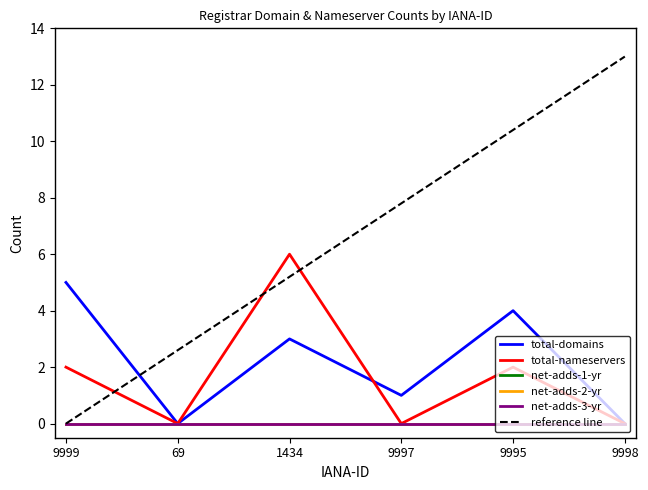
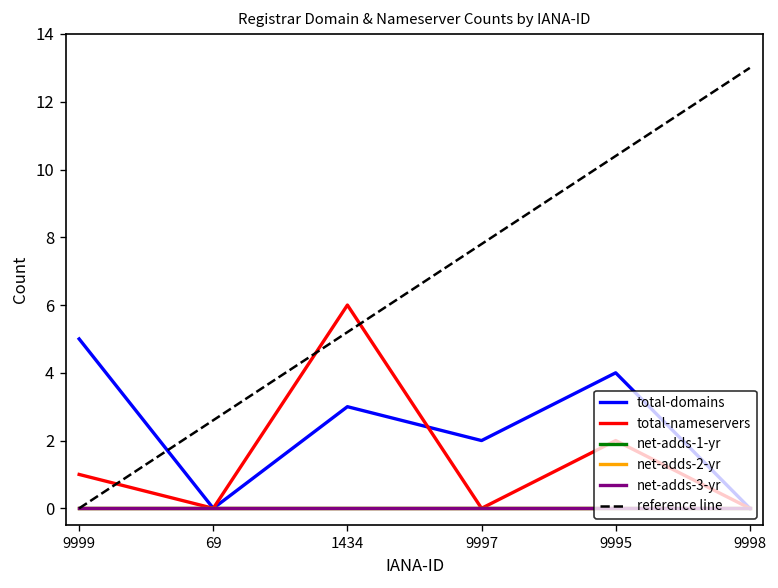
  {
    "total-domains": {
      "9999": 5,
      "1434": 3,
-     "9997": 1,
+     "9997": 2,
      "9995": 4
    },
    "total-nameservers": {
-     "9999": 2,
+     "9999": 1,
      "1434": 6
    },
    "net-adds-3-yr": {
      "1434": 0
    },
    "reference line": {
      "9998": 13
    }
  }
